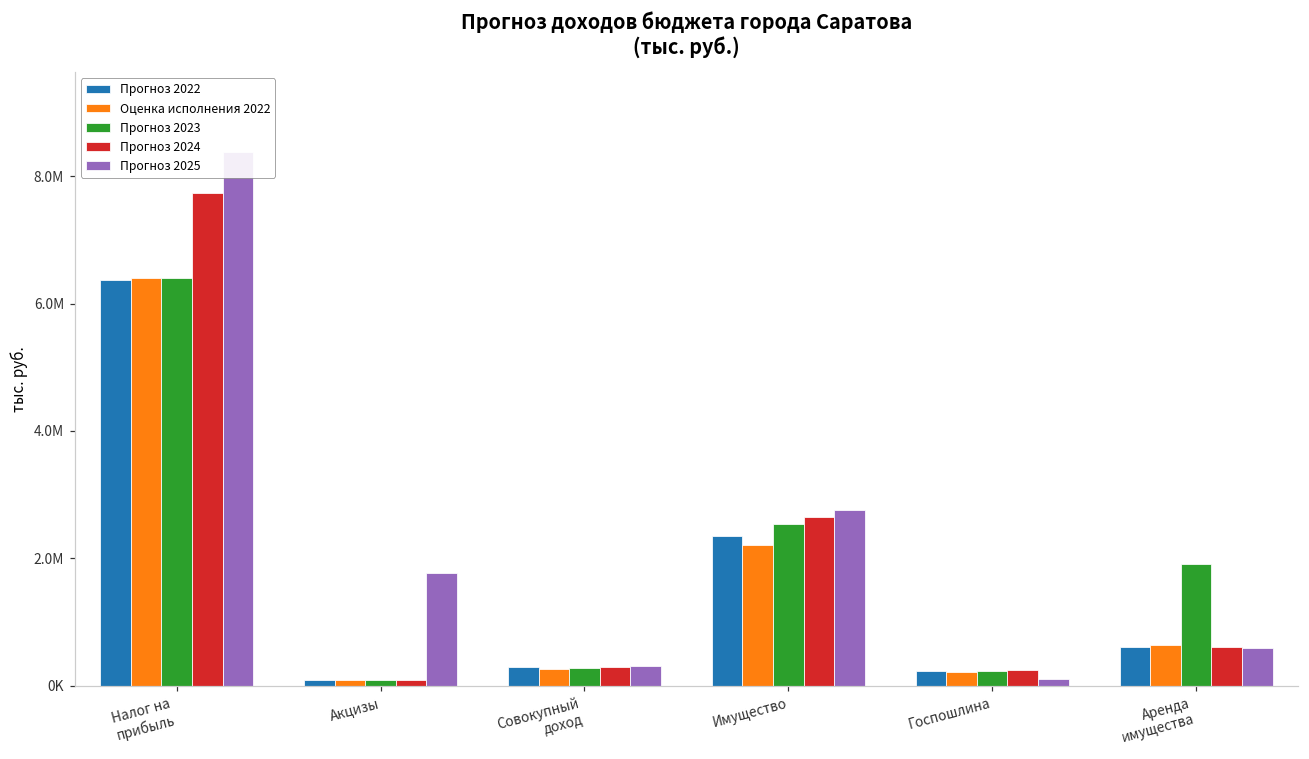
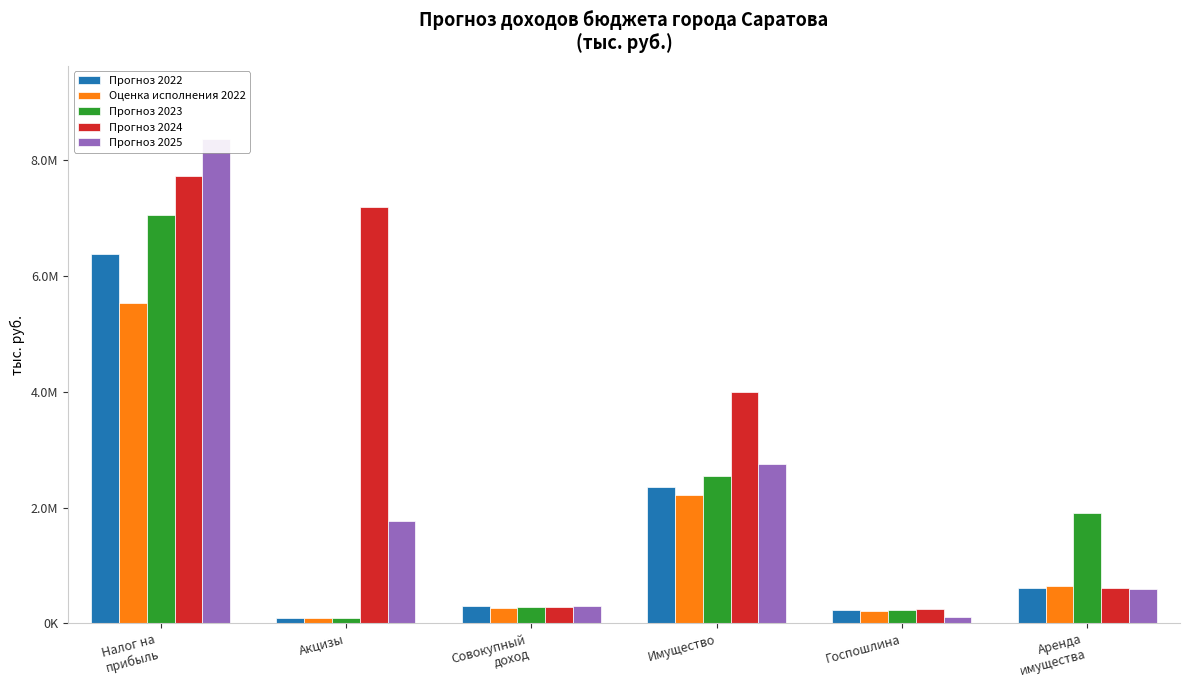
  {
    "Прогноз 2022": {
      "Налог на прибыль": 6400000,
      "Акцизы": 100000,
      "Совокупный доход": 300000,
      "Имущество": 2400000,
      "Госпошлина": 200000,
      "Аренда имущества": 600000
    },
    "Оценка исполнения 2022": {
-     "Налог на прибыль": 6400000,
+     "Налог на прибыль": 5500000,
      "Акцизы": 100000,
      "Совокупный доход": 300000,
      "Имущество": 2200000,
      "Госпошлина": 200000,
      "Аренда имущества": 600000
    },
    "Прогноз 2023": {
-     "Налог на прибыль": 6400000,
+     "Налог на прибыль": 7000000,
      "Акцизы": 100000,
      "Совокупный доход": 300000,
      "Имущество": 2500000,
      "Госпошлина": 200000,
      "Аренда имущества": 1900000
    },
    "Прогноз 2024": {
      "Налог на прибыль": 7700000,
-     "Акцизы": 100000,
+     "Акцизы": 7200000,
      "Совокупный доход": 300000,
-     "Имущество": 2600000,
+     "Имущество": 4000000,
      "Госпошлина": 200000,
      "Аренда имущества": 600000
    },
    "Прогноз 2025": {
      "Акцизы": 1800000,
      "Совокупный доход": 300000,
      "Имущество": 2800000,
      "Госпошлина": 100000,
      "Аренда имущества": 600000
    }
  }
